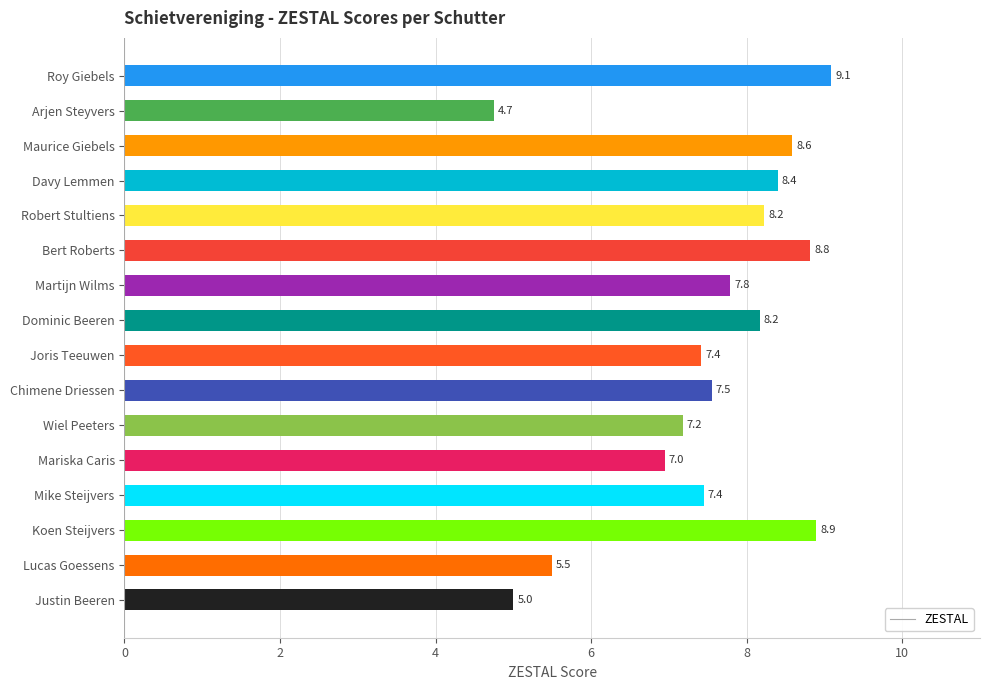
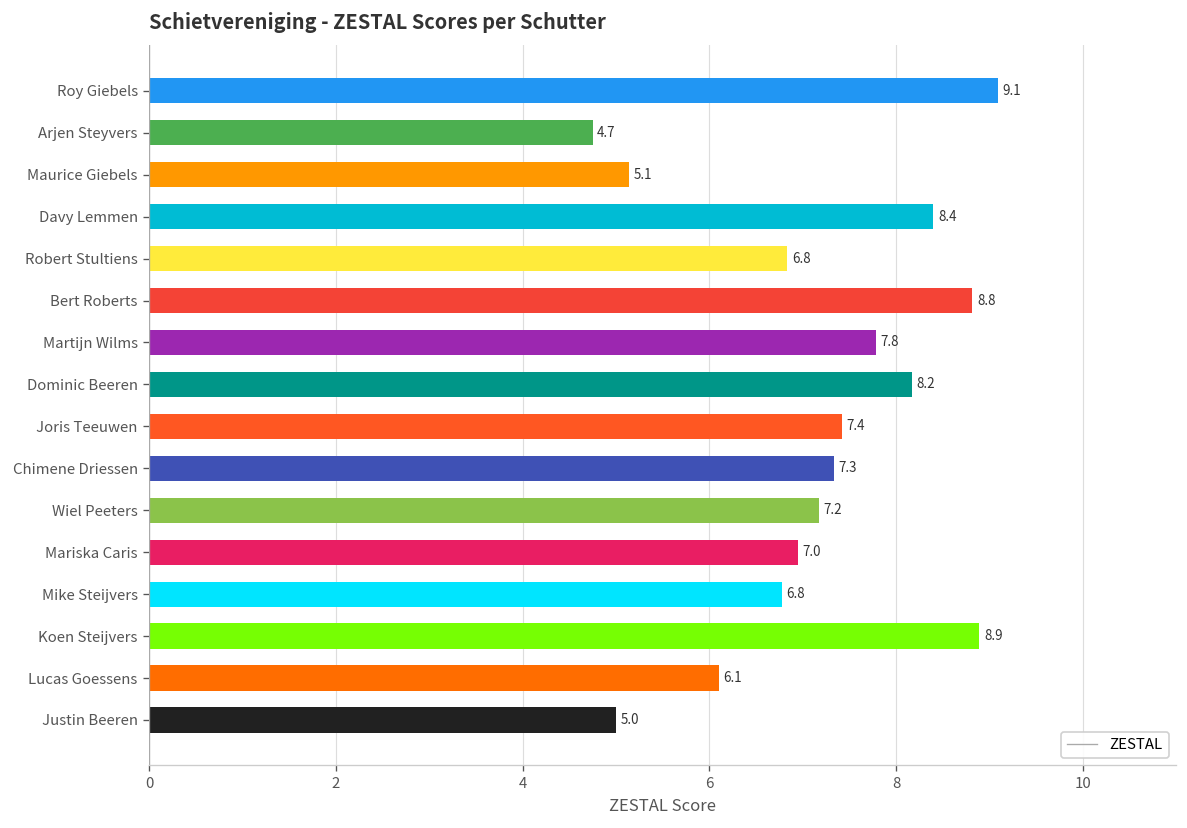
  {
    "Roy Giebels": 9.1,
    "Arjen Steyvers": 4.7,
-   "Maurice Giebels": 8.6,
+   "Maurice Giebels": 5.1,
    "Davy Lemmen": 8.4,
-   "Robert Stultiens": 8.2,
+   "Robert Stultiens": 6.8,
    "Bert Roberts": 8.8,
    "Martijn Wilms": 7.8,
    "Dominic Beeren": 8.2,
    "Joris Teeuwen": 7.4,
-   "Chimene Driessen": 7.5,
+   "Chimene Driessen": 7.3,
    "Wiel Peeters": 7.2,
    "Mariska Caris": 7.0,
-   "Mike Steijvers": 7.4,
+   "Mike Steijvers": 6.8,
    "Koen Steijvers": 8.9,
-   "Lucas Goessens": 5.5,
+   "Lucas Goessens": 6.1,
    "Justin Beeren": 5.0
  }
